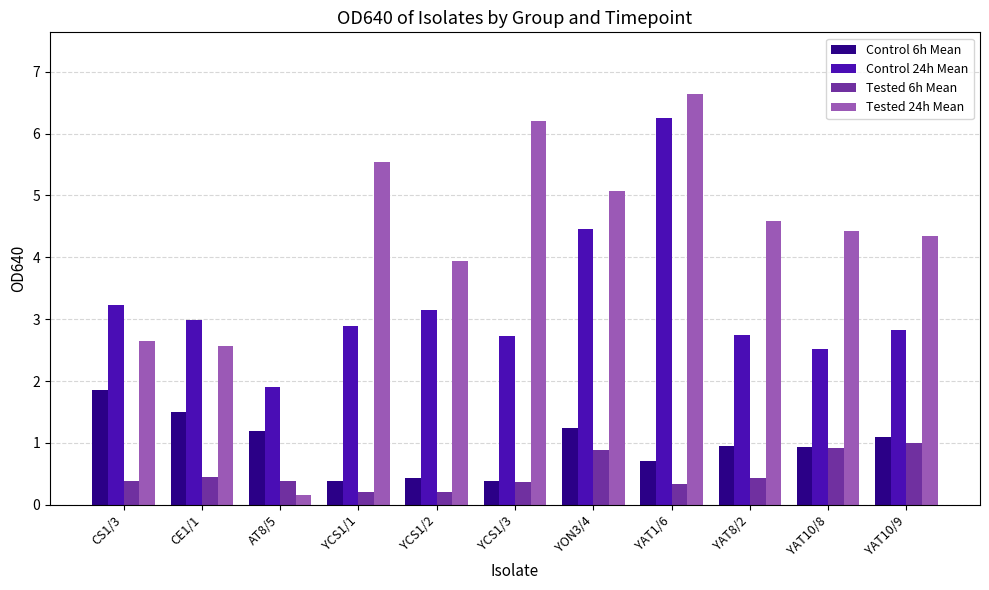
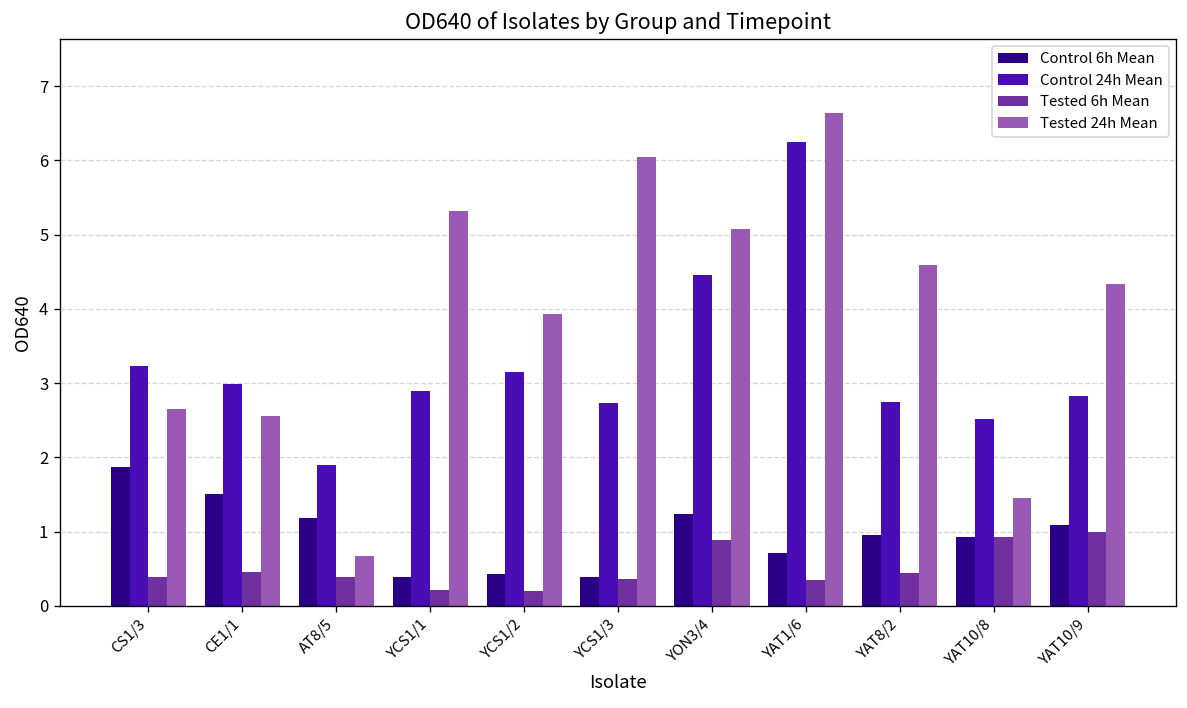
  {
    "Tested 24h Mean": {
      "CS1/3": 2.7,
      "CE1/1": 2.6,
-     "AT8/5": 0.2,
-     "YCS1/1": 5.5,
+     "AT8/5": 0.7,
+     "YCS1/1": 5.3,
      "YCS1/2": 3.9,
-     "YCS1/3": 6.2,
+     "YCS1/3": 6.0,
      "YON3/4": 5.1,
      "YAT1/6": 6.6,
      "YAT8/2": 4.6,
-     "YAT10/8": 4.4,
+     "YAT10/8": 1.5,
      "YAT10/9": 4.3
    }
  }
